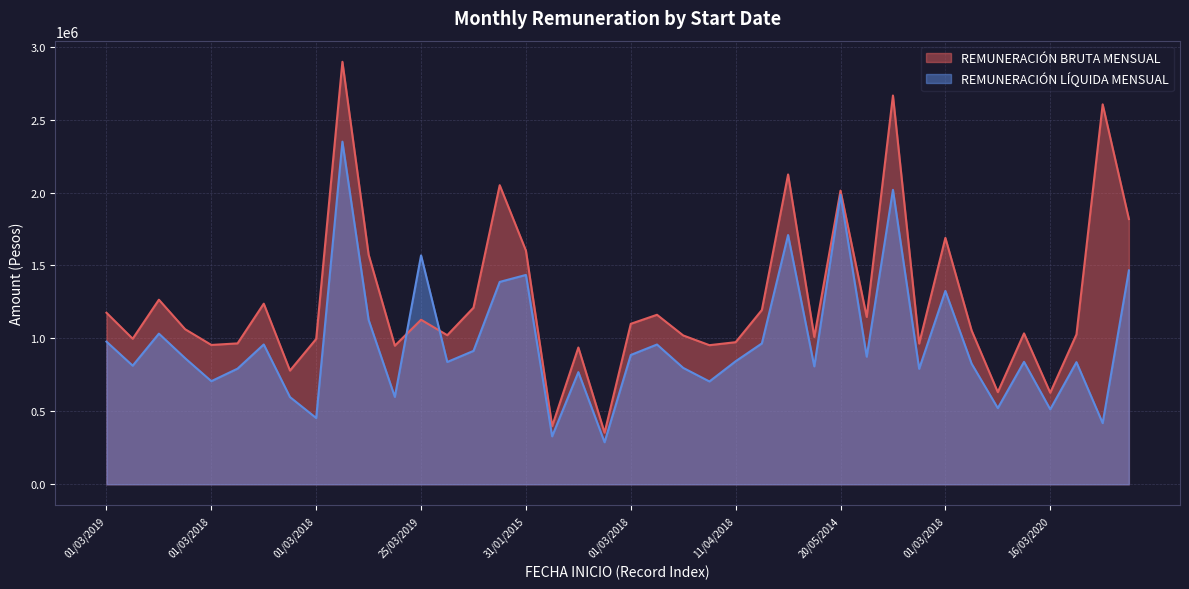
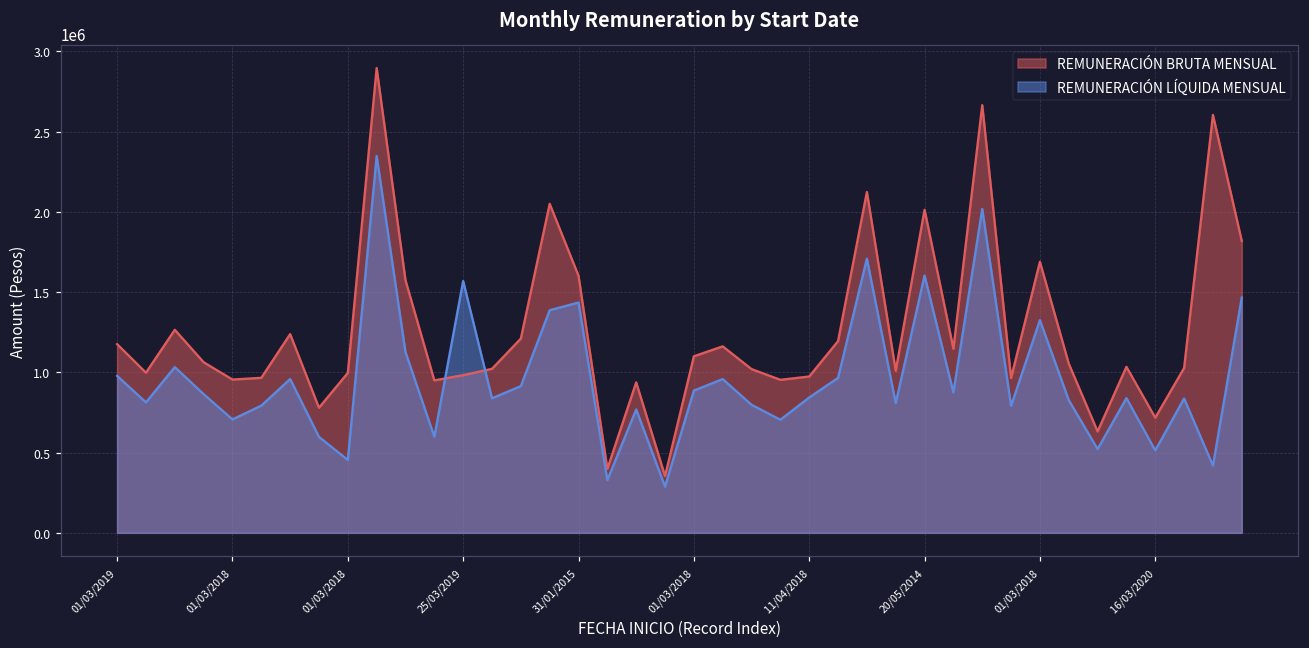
  {
    "REMUNERACIÓN BRUTA MENSUAL": {
-     "25/03/2019": 1130000,
+     "25/03/2019": 980000,
      "31/01/2015": 1600000,
      "11/04/2018": 970000,
      "20/05/2014": 2010000,
-     "16/03/2020": 630000
+     "16/03/2020": 720000
    },
    "REMUNERACIÓN LÍQUIDA MENSUAL": {
      "25/03/2019": 1570000,
      "31/01/2015": 1440000,
      "11/04/2018": 840000,
-     "20/05/2014": 1980000,
+     "20/05/2014": 1600000,
      "16/03/2020": 510000
    }
  }
